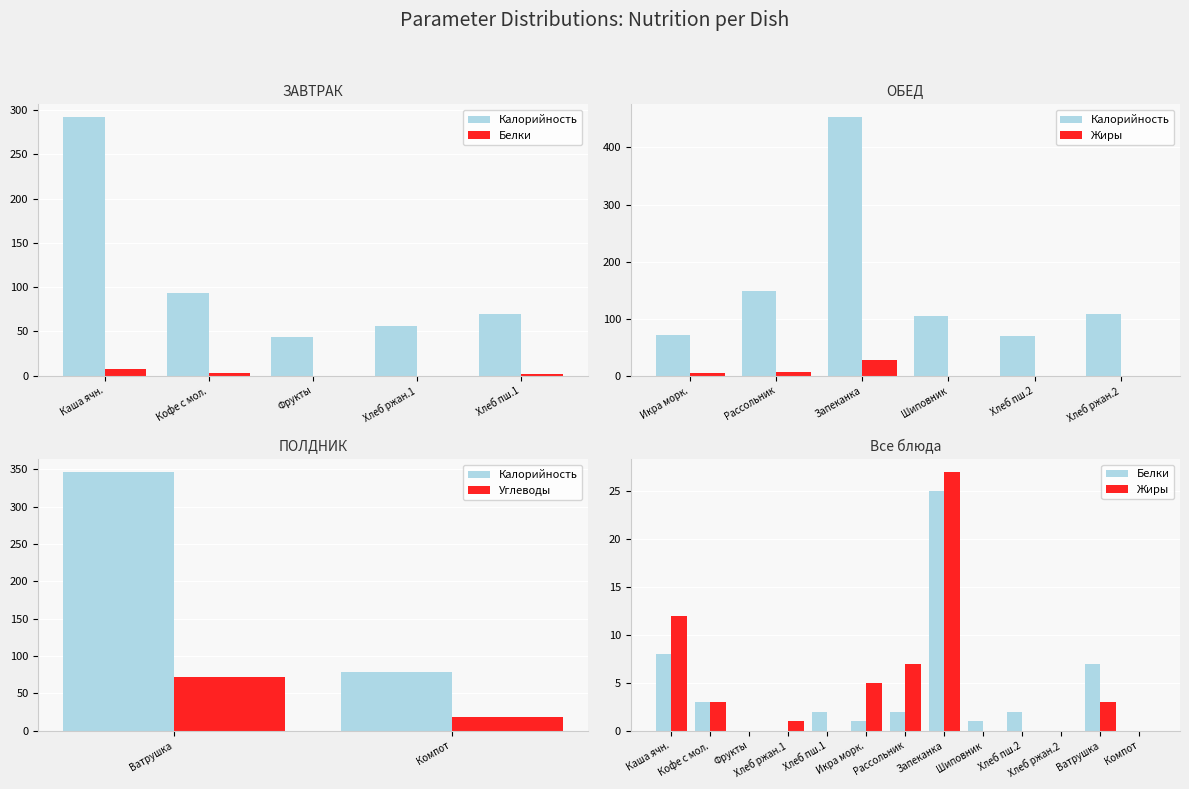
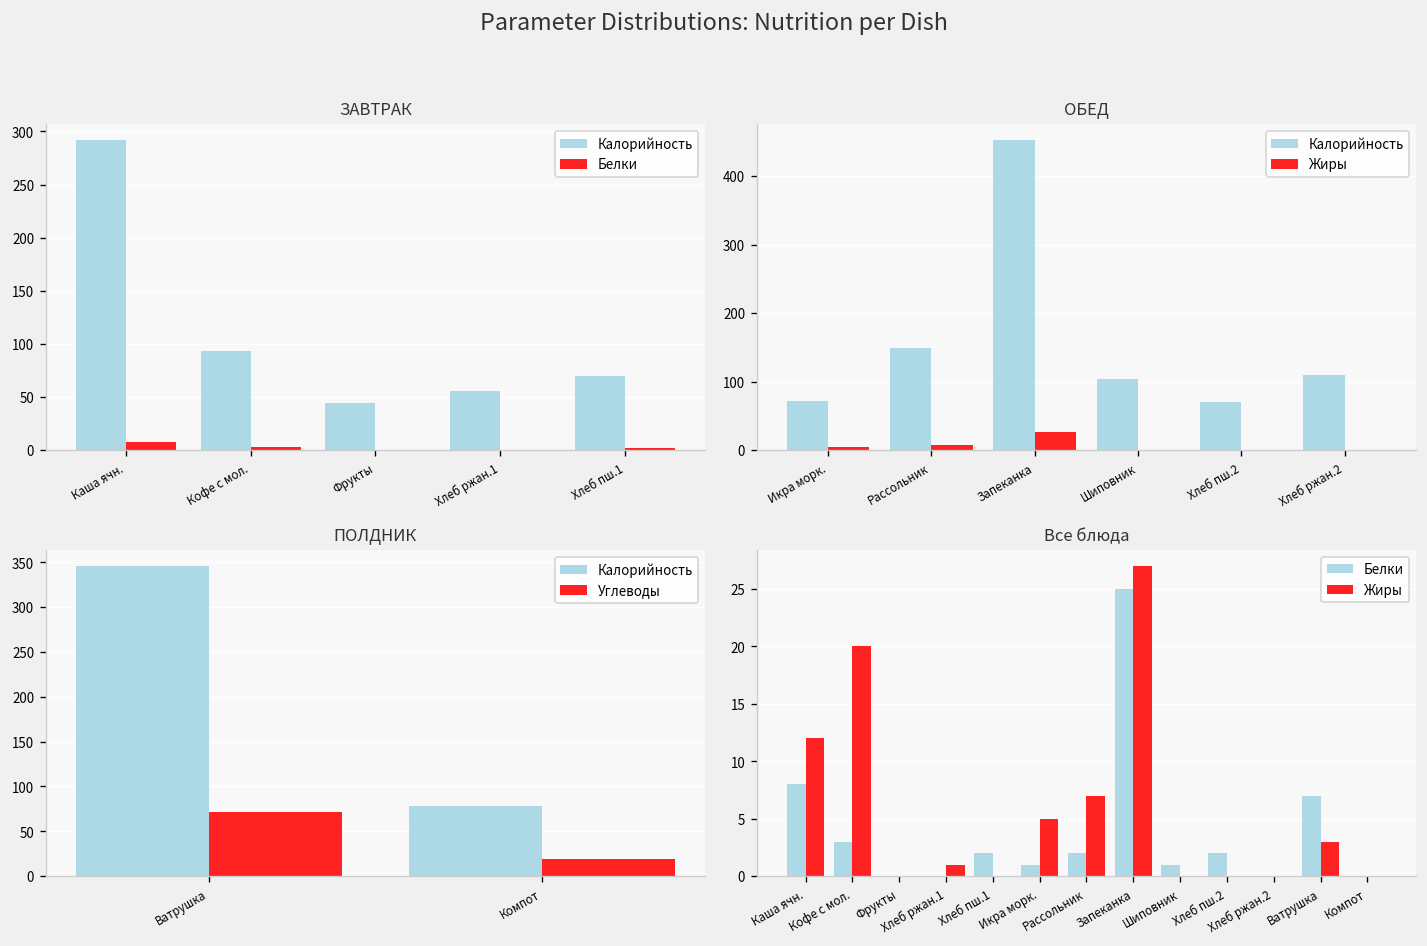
  {
    "ЗАВТРАК": {
      "Калорийность": {
        "Каша ячн.": 290,
        "Кофе с мол.": 90,
        "Фрукты": 40,
        "Хлеб ржан.1": 60,
        "Хлеб пш.1": 70
      }
    },
    "ОБЕД": {
      "Калорийность": {
        "Икра морк.": 70,
        "Рассольник": 150,
        "Запеканка": 450,
        "Шиповник": 100,
        "Хлеб пш.2": 70,
        "Хлеб ржан.2": 110
      },
      "Жиры": {
        "Икра морк.": 10,
        "Рассольник": 10,
        "Запеканка": 30,
        "Шиповник": 0,
        "Хлеб пш.2": 0,
        "Хлеб ржан.2": 0
      }
    },
    "ПОЛДНИК": {
      "Калорийность": {
        "Ватрушка": 350,
        "Компот": 80
      },
      "Углеводы": {
        "Ватрушка": 70,
        "Компот": 20
      }
    },
    "Все блюда": {
      "Белки": {
        "Каша ячн.": 8,
        "Кофе с мол.": 3,
        "Фрукты": 0,
        "Хлеб ржан.1": 0,
        "Хлеб пш.1": 2,
        "Икра морк.": 1,
        "Рассольник": 2,
        "Запеканка": 25,
        "Шиповник": 1,
        "Хлеб пш.2": 2,
        "Хлеб ржан.2": 0,
        "Ватрушка": 7,
        "Компот": 0
      },
      "Жиры": {
        "Каша ячн.": 12,
-       "Кофе с мол.": 3,
+       "Кофе с мол.": 20,
        "Фрукты": 0,
        "Хлеб ржан.1": 1,
        "Хлеб пш.1": 0,
        "Икра морк.": 5,
        "Рассольник": 7,
        "Запеканка": 27,
        "Шиповник": 0,
        "Хлеб пш.2": 0,
        "Хлеб ржан.2": 0,
        "Ватрушка": 3,
        "Компот": 0
      }
    }
  }
